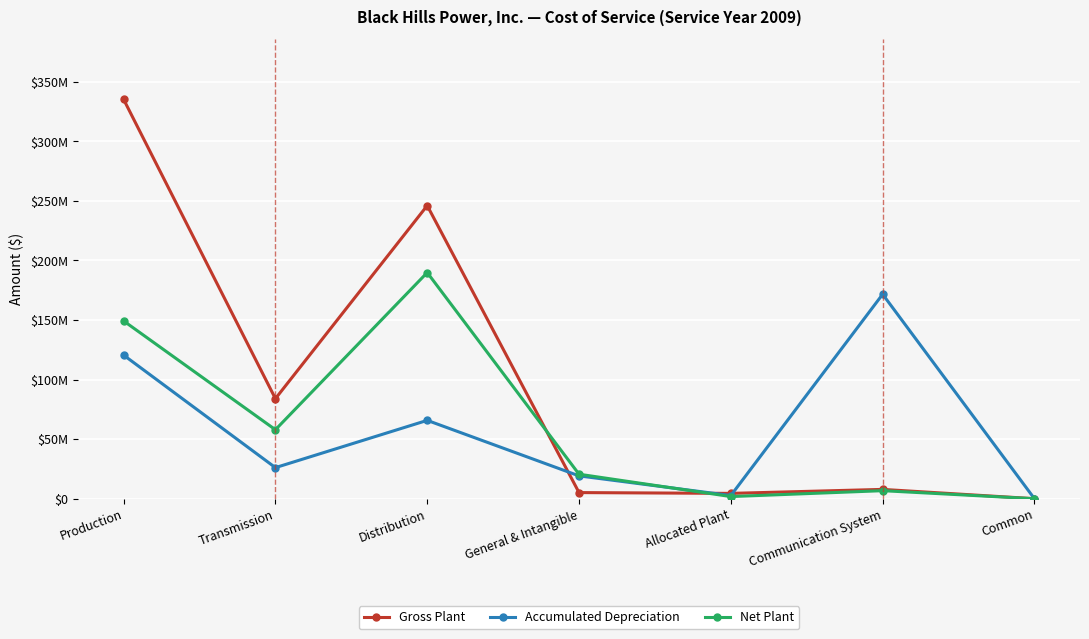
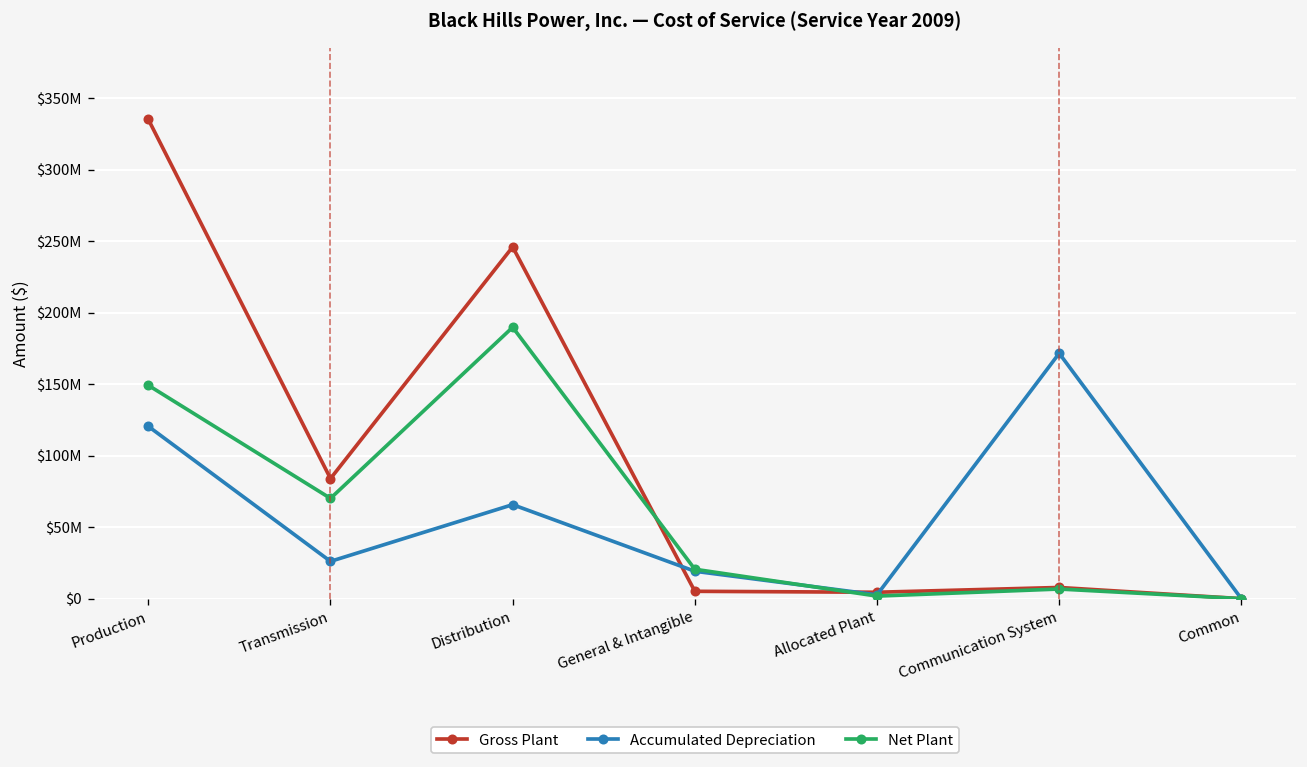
  {
    "Gross Plant": {
      "Production": "$335000000",
      "Transmission": "$84000000",
      "Distribution": "$246000000",
      "General & Intangible": "$5000000"
    },
    "Accumulated Depreciation": {
      "Production": "$121000000",
      "Transmission": "$26000000",
      "Distribution": "$66000000",
      "Communication System": "$172000000"
    },
    "Net Plant": {
      "Production": "$149000000",
-     "Transmission": "$58000000",
+     "Transmission": "$70000000",
      "Distribution": "$190000000"
    }
  }
